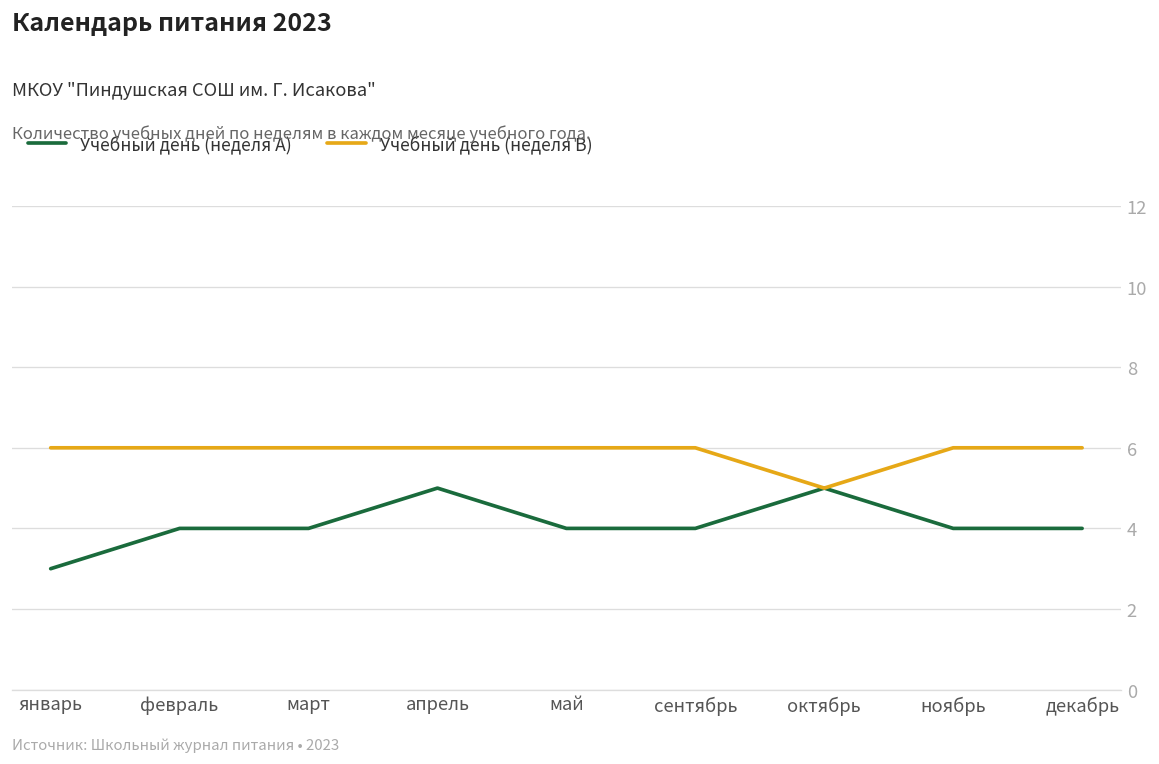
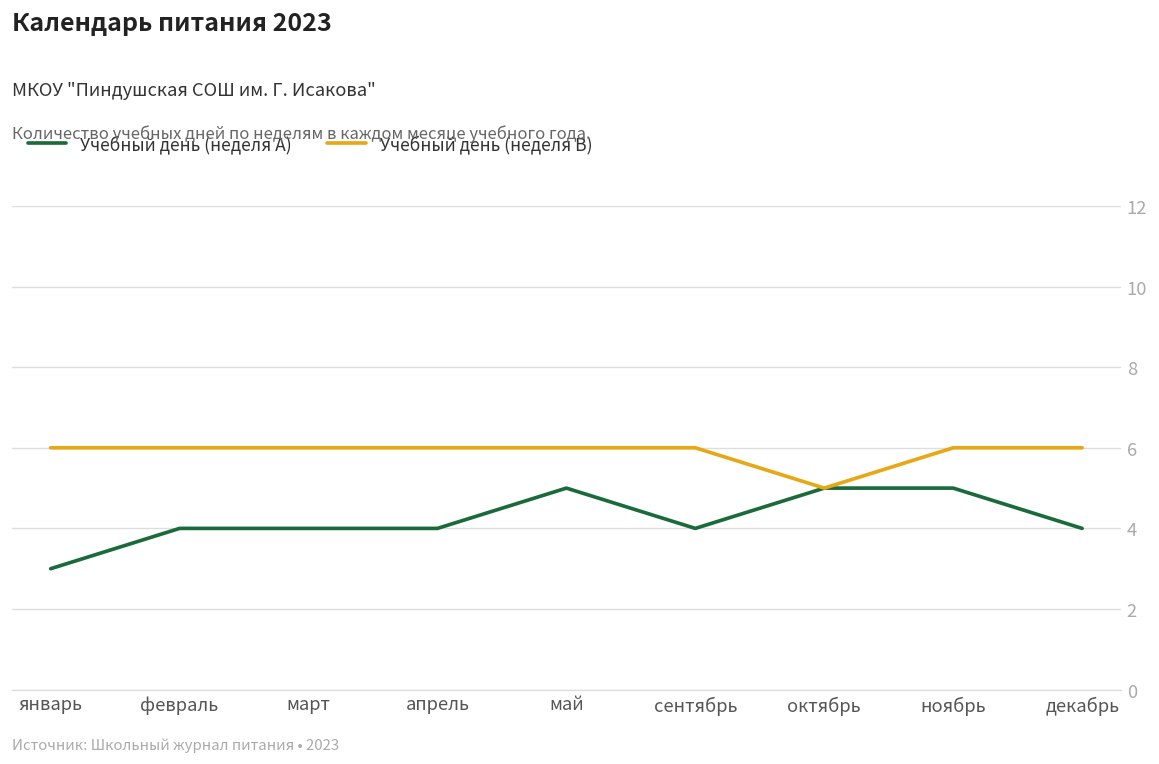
  {
    "Учебный день (неделя A)": {
      "январь": 3,
      "февраль": 4,
      "март": 4,
-     "апрель": 5,
-     "май": 4,
+     "апрель": 4,
+     "май": 5,
      "сентябрь": 4,
-     "ноябрь": 4,
+     "ноябрь": 5,
      "декабрь": 4
    },
    "Учебный день (неделя B)": {
      "январь": 6,
      "февраль": 6,
      "март": 6,
      "апрель": 6,
      "май": 6,
      "сентябрь": 6,
      "ноябрь": 6,
      "декабрь": 6
    }
  }
